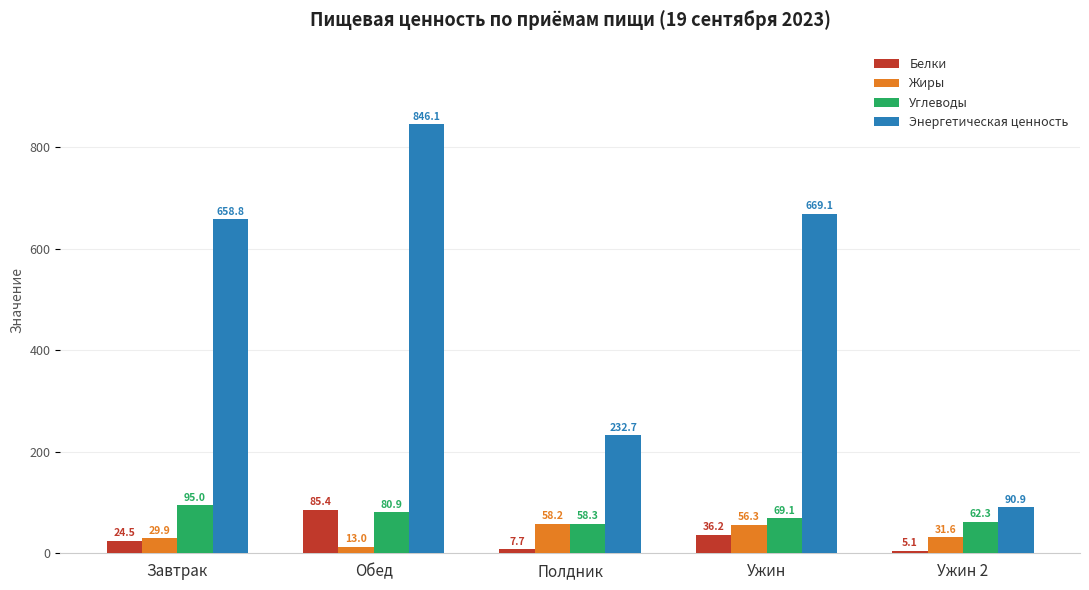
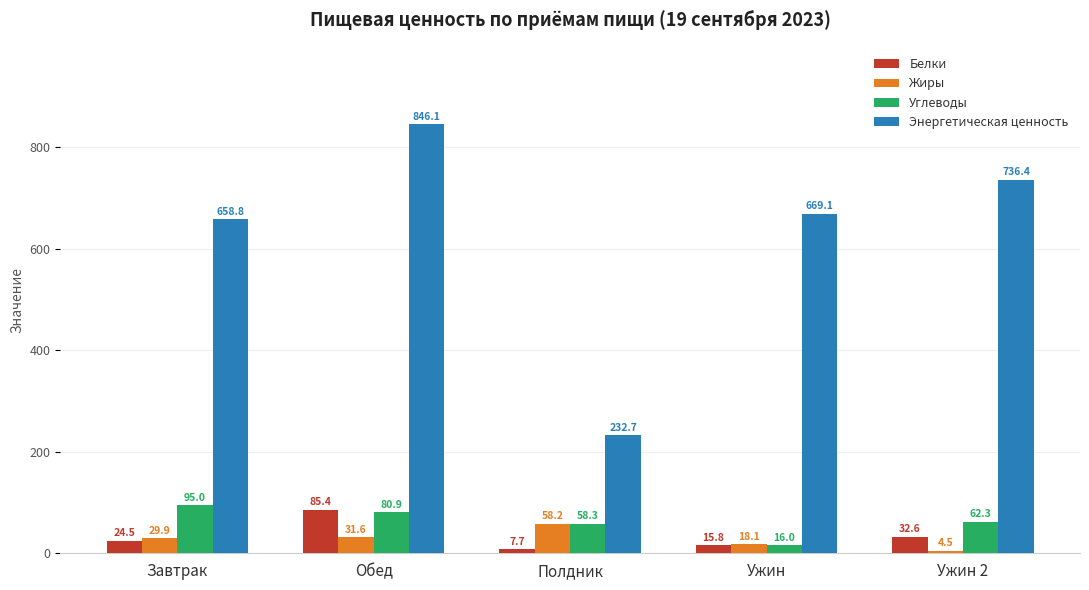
  {
    "Белки": {
      "Завтрак": 24.5,
      "Обед": 85.4,
      "Полдник": 7.7,
-     "Ужин": 36.2,
-     "Ужин 2": 5.1
+     "Ужин": 15.8,
+     "Ужин 2": 32.6
    },
    "Жиры": {
      "Завтрак": 29.9,
-     "Обед": 13.0,
+     "Обед": 31.6,
      "Полдник": 58.2,
-     "Ужин": 56.3,
-     "Ужин 2": 31.6
+     "Ужин": 18.1,
+     "Ужин 2": 4.5
    },
    "Углеводы": {
      "Завтрак": 95.0,
      "Обед": 80.9,
      "Полдник": 58.3,
-     "Ужин": 69.1,
+     "Ужин": 16.0,
      "Ужин 2": 62.3
    },
    "Энергетическая ценность": {
      "Завтрак": 658.8,
      "Обед": 846.1,
      "Полдник": 232.7,
      "Ужин": 669.1,
-     "Ужин 2": 90.9
+     "Ужин 2": 736.4
    }
  }
